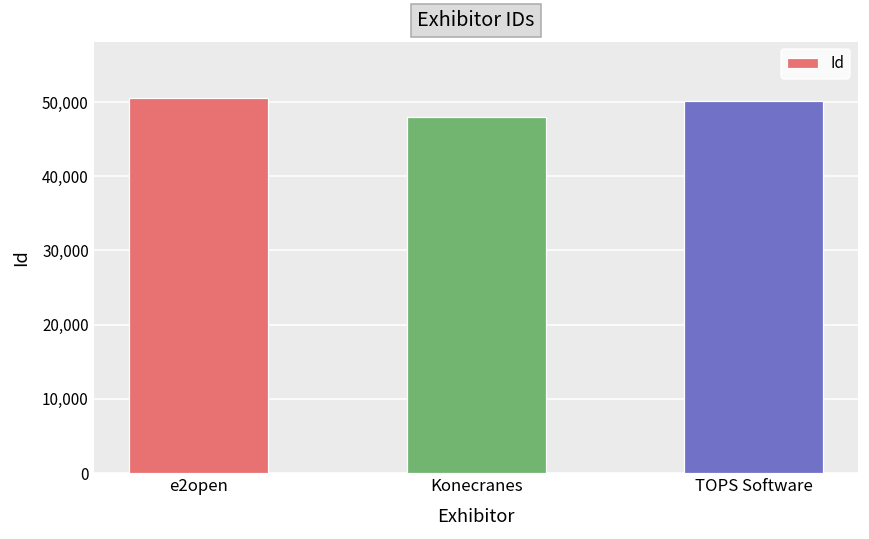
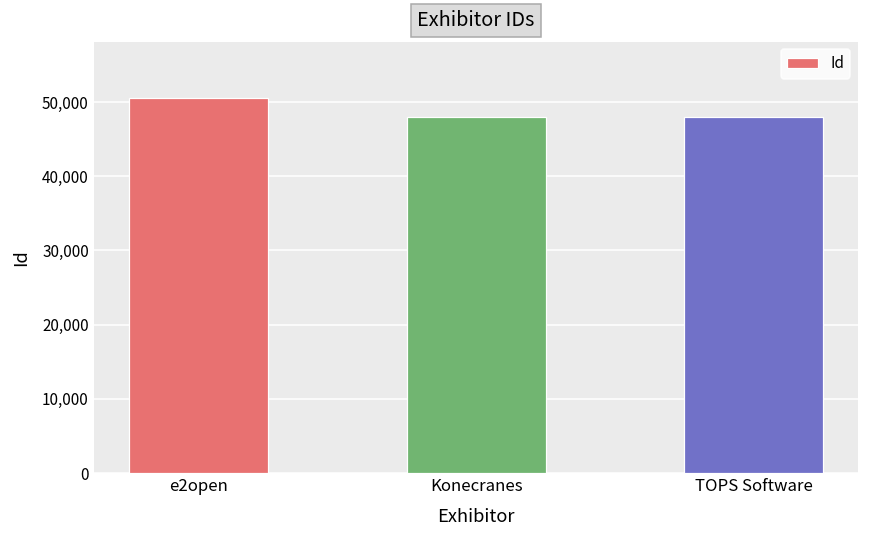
  {
    "e2open": "51,000",
    "Konecranes": "48,000",
-   "TOPS Software": "50,000"
+   "TOPS Software": "48,000"
  }
